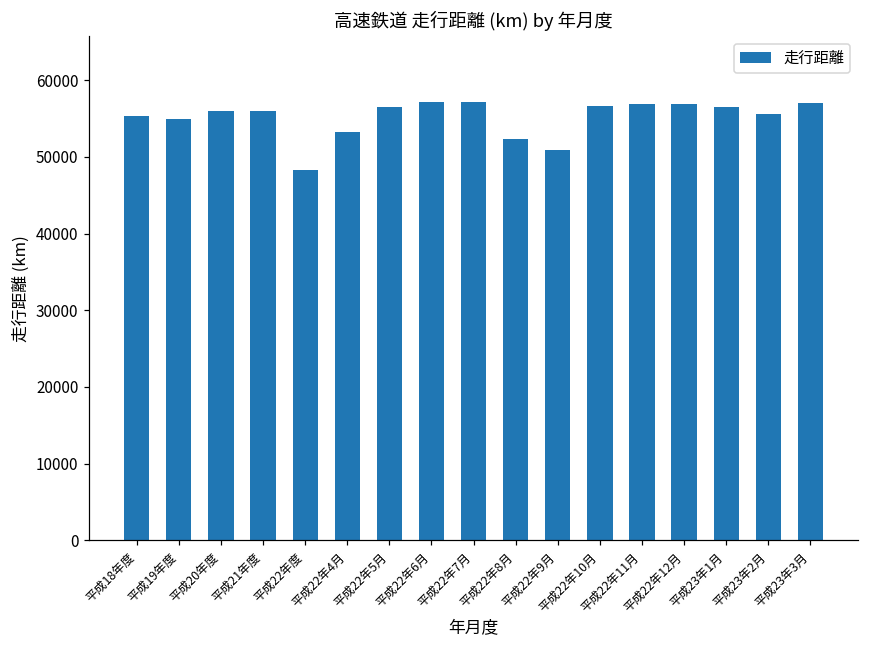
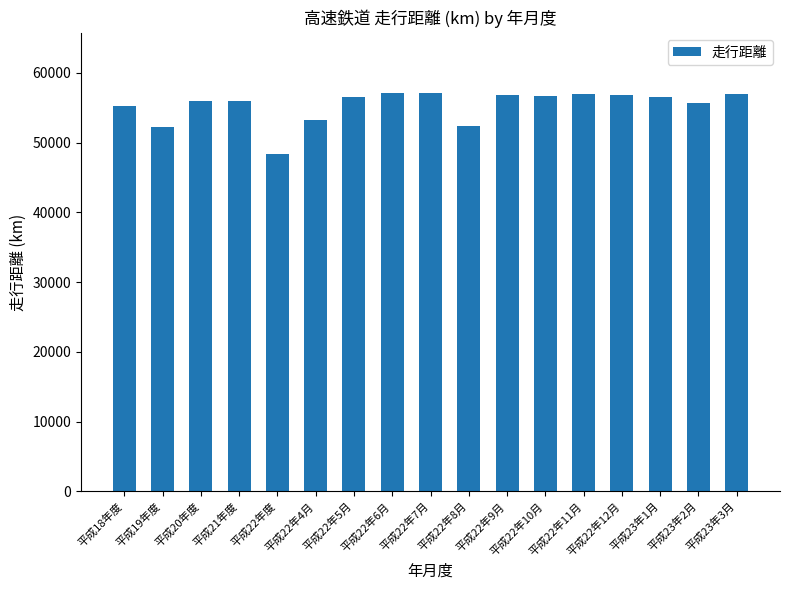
  {
    "平成18年度": 55000,
-   "平成19年度": 55000,
+   "平成19年度": 52000,
    "平成20年度": 56000,
    "平成21年度": 56000,
    "平成22年度": 48000,
    "平成22年4月": 53000,
    "平成22年5月": 57000,
    "平成22年6月": 57000,
    "平成22年7月": 57000,
    "平成22年8月": 52000,
-   "平成22年9月": 51000,
+   "平成22年9月": 57000,
    "平成22年10月": 57000,
    "平成22年11月": 57000,
    "平成22年12月": 57000,
    "平成23年1月": 57000,
    "平成23年2月": 56000,
    "平成23年3月": 57000
  }
